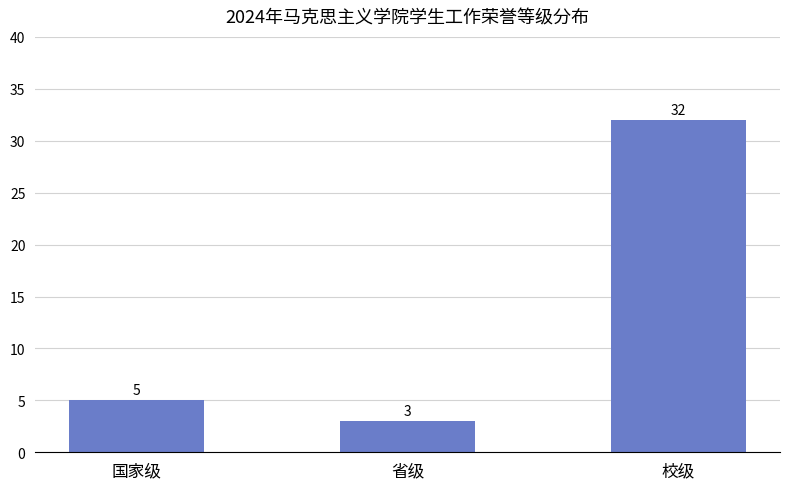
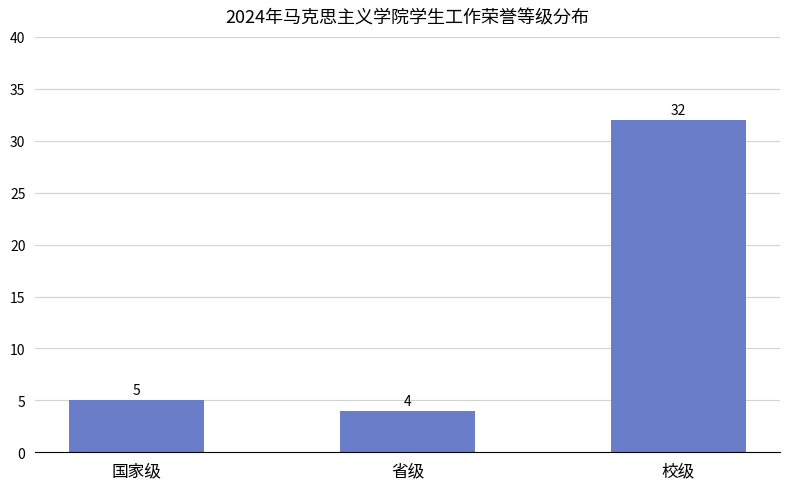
  {
    "国家级": 5,
-   "省级": 3,
+   "省级": 4,
    "校级": 32
  }
